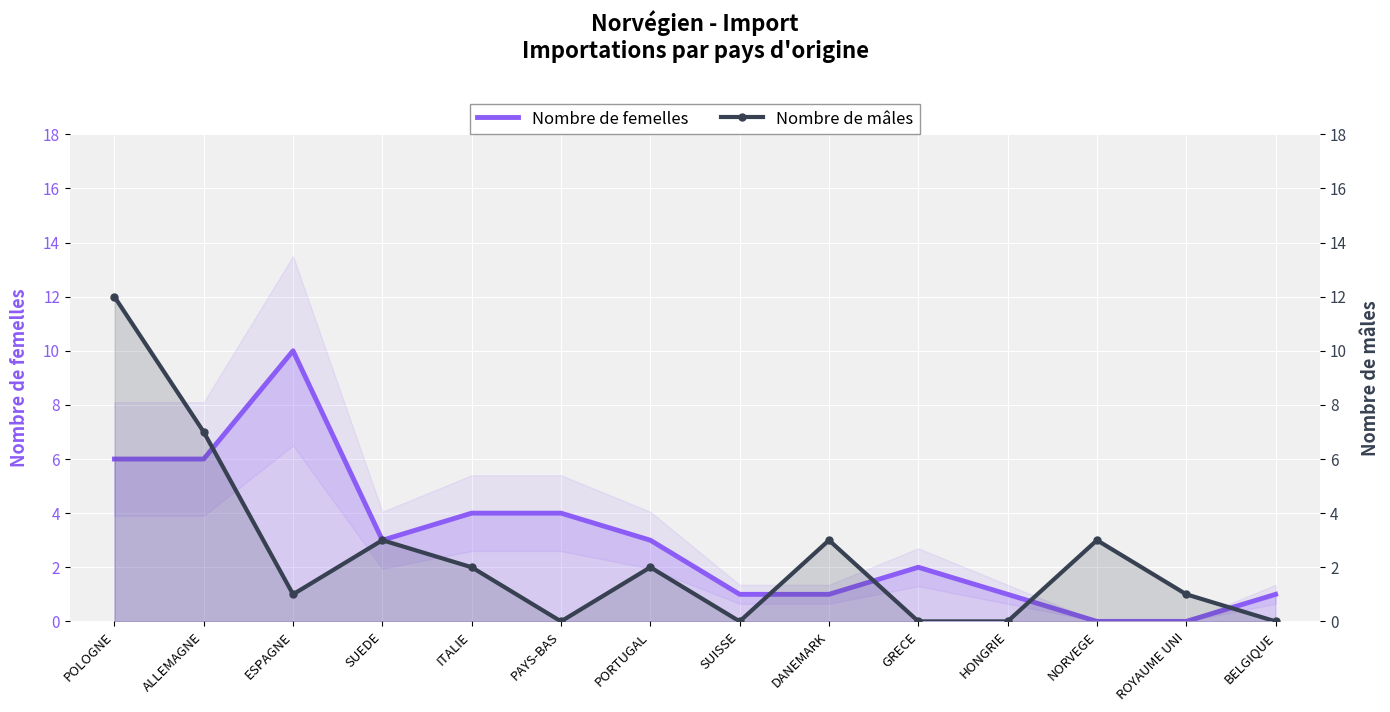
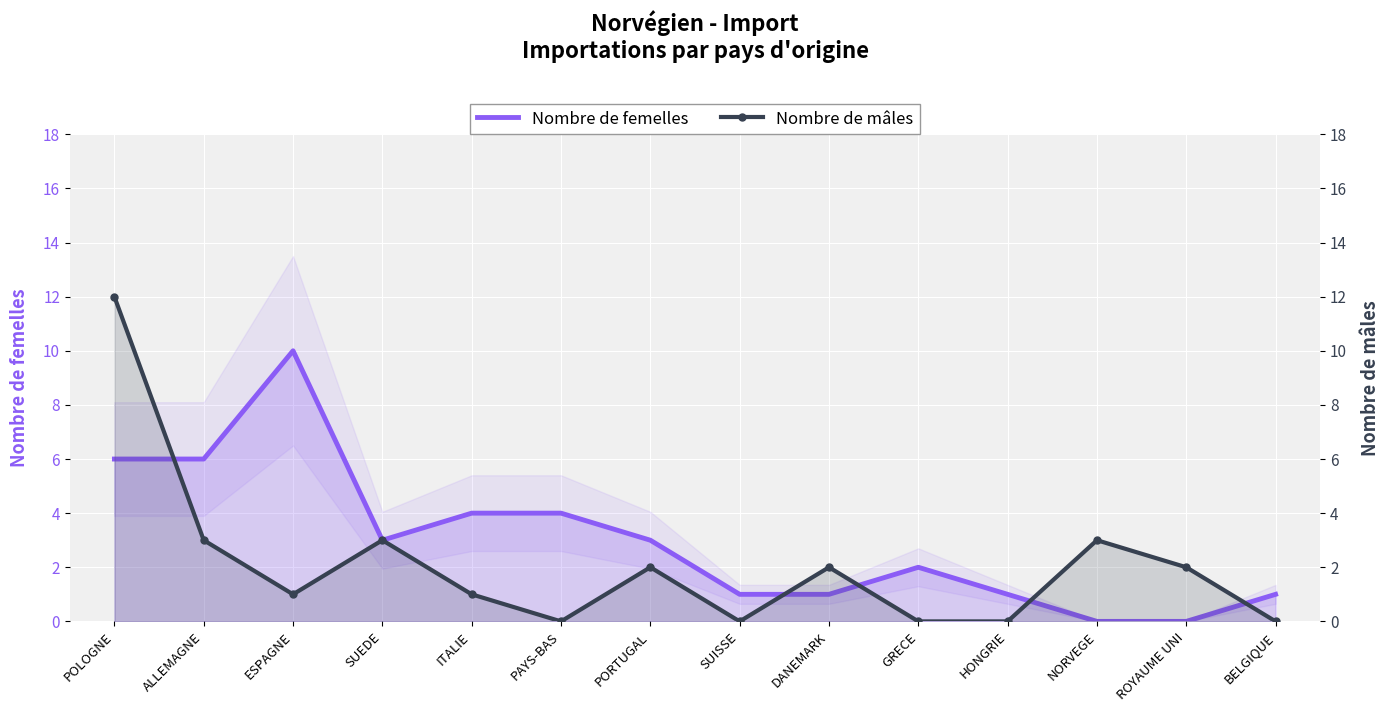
  {
    "Nombre de mâles": {
      "POLOGNE": 12,
-     "ALLEMAGNE": 7,
+     "ALLEMAGNE": 3,
      "ESPAGNE": 1,
      "SUEDE": 3,
-     "ITALIE": 2,
+     "ITALIE": 1,
      "PAYS-BAS": 0,
      "PORTUGAL": 2,
      "SUISSE": 0,
-     "DANEMARK": 3,
+     "DANEMARK": 2,
      "GRECE": 0,
      "HONGRIE": 0,
      "NORVEGE": 3,
-     "ROYAUME UNI": 1,
+     "ROYAUME UNI": 2,
      "BELGIQUE": 0
    }
  }
